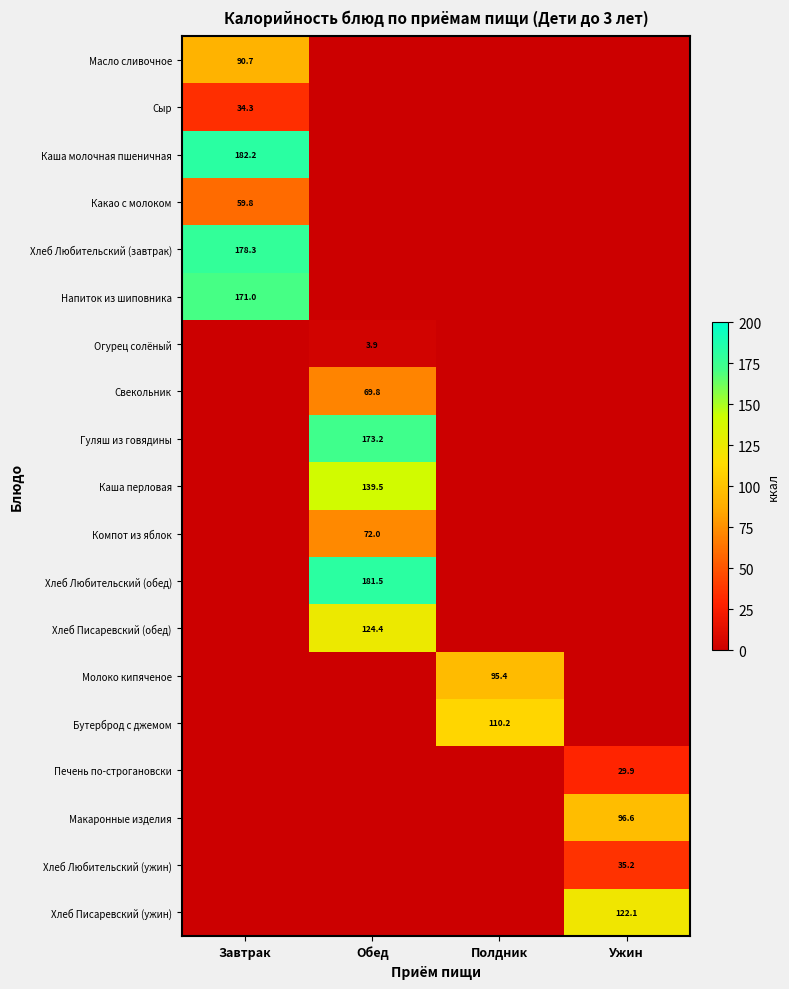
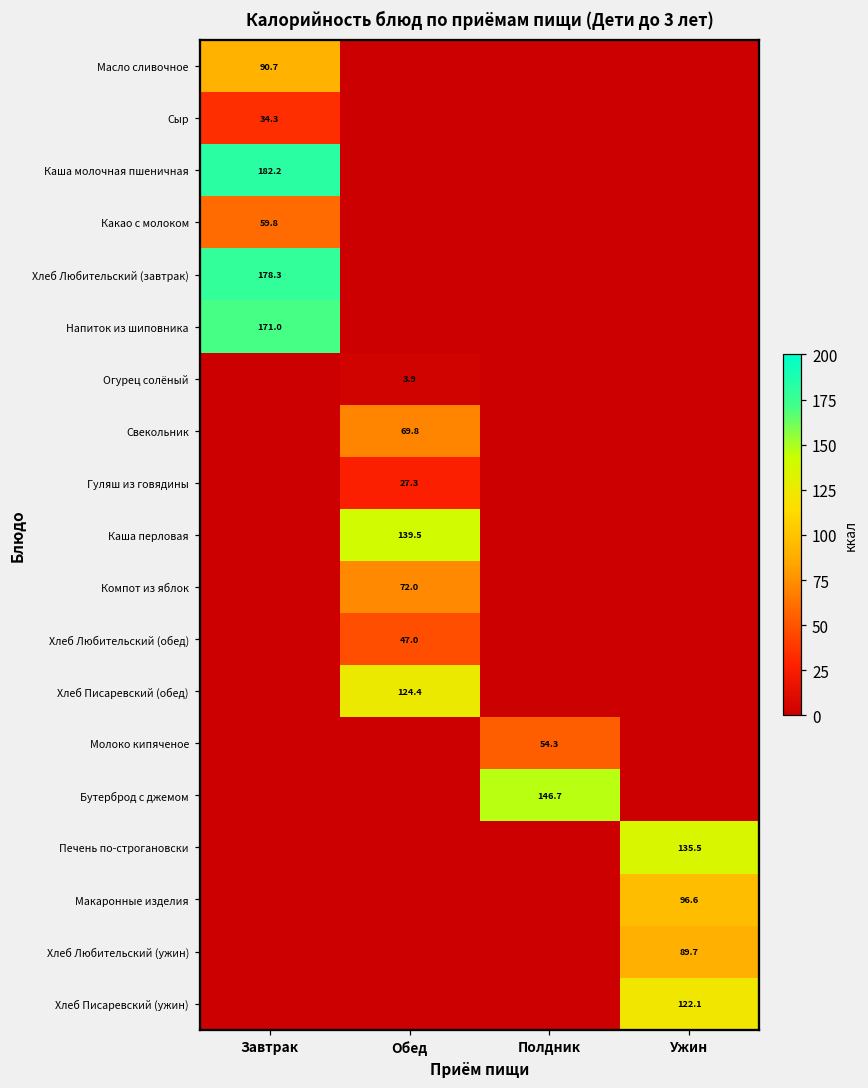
  {
    "Масло сливочное": {
      "Завтрак": 90.7
    },
    "Сыр": {
      "Завтрак": 34.3
    },
    "Каша молочная пшеничная": {
      "Завтрак": 182.2
    },
    "Какао с молоком": {
      "Завтрак": 59.8
    },
    "Хлеб Любительский (завтрак)": {
      "Завтрак": 178.3
    },
    "Напиток из шиповника": {
      "Завтрак": 171.0
    },
    "Огурец солёный": {
      "Обед": 3.9
    },
    "Свекольник": {
      "Обед": 69.8
    },
    "Гуляш из говядины": {
-     "Обед": 173.2
+     "Обед": 27.3
    },
    "Каша перловая": {
      "Обед": 139.5
    },
    "Компот из яблок": {
      "Обед": 72.0
    },
    "Хлеб Любительский (обед)": {
-     "Обед": 181.5
+     "Обед": 47.0
    },
    "Хлеб Писаревский (обед)": {
      "Обед": 124.4
    },
    "Молоко кипяченое": {
-     "Полдник": 95.4
+     "Полдник": 54.3
    },
    "Бутерброд с джемом": {
-     "Полдник": 110.2
+     "Полдник": 146.7
    },
    "Печень по-строгановски": {
-     "Ужин": 29.9
+     "Ужин": 135.5
    },
    "Макаронные изделия": {
      "Ужин": 96.6
    },
    "Хлеб Любительский (ужин)": {
-     "Ужин": 35.2
+     "Ужин": 89.7
    },
    "Хлеб Писаревский (ужин)": {
      "Ужин": 122.1
    }
  }
